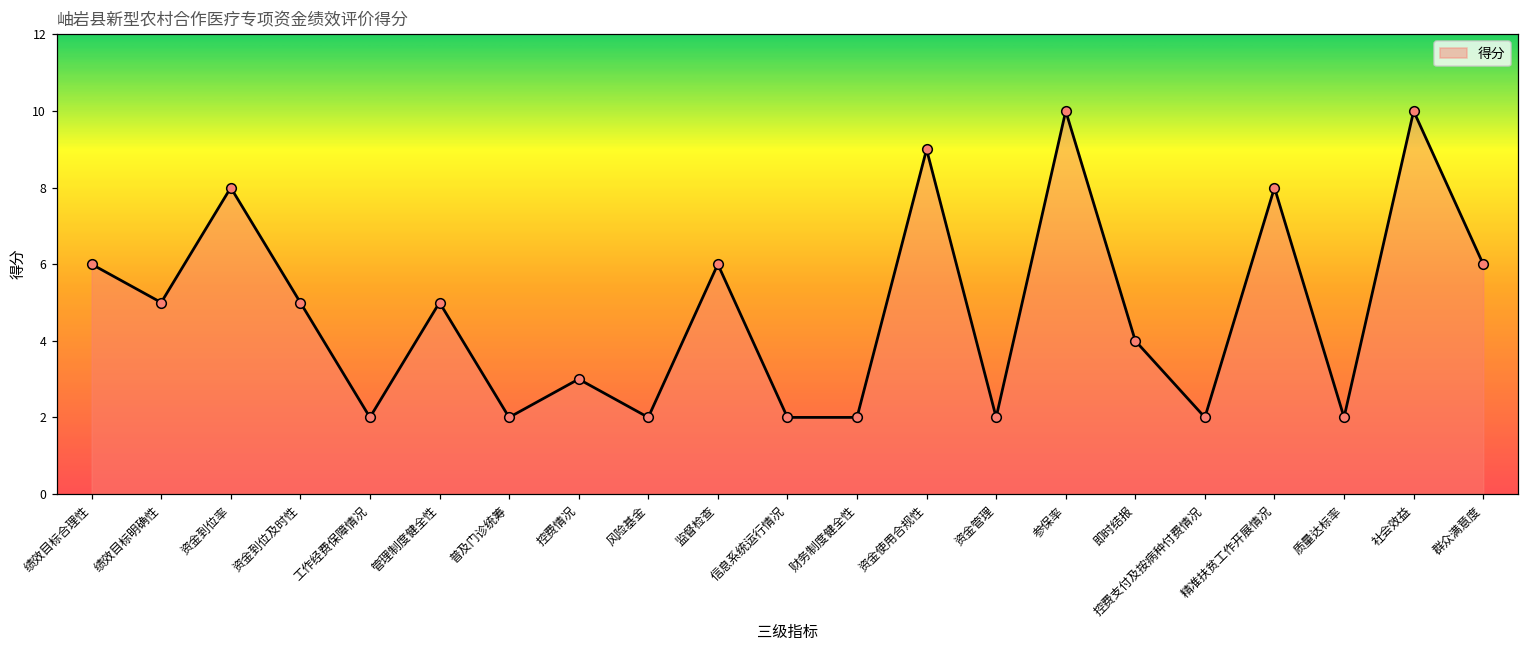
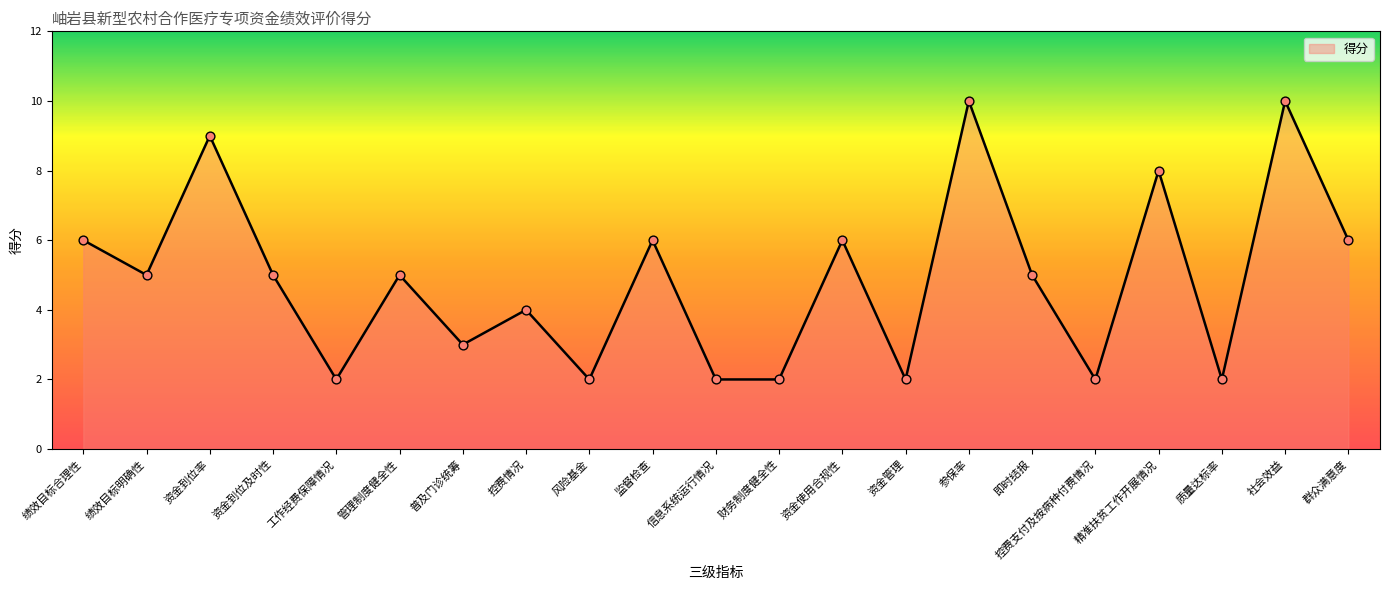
  {
    "绩效目标合理性": 6,
    "绩效目标明确性": 5,
-   "资金到位率": 8,
+   "资金到位率": 9,
    "资金到位及时性": 5,
    "工作经费保障情况": 2,
    "管理制度健全性": 5,
-   "普及门诊统筹": 2,
-   "控费情况": 3,
+   "普及门诊统筹": 3,
+   "控费情况": 4,
    "风险基金": 2,
    "监督检查": 6,
    "信息系统运行情况": 2,
    "财务制度健全性": 2,
-   "资金使用合规性": 9,
+   "资金使用合规性": 6,
    "资金管理": 2,
    "参保率": 10,
-   "即时结报": 4,
+   "即时结报": 5,
    "控费支付及按病种付费情况": 2,
    "精准扶贫工作开展情况": 8,
    "质量达标率": 2,
    "社会效益": 10,
    "群众满意度": 6
  }
